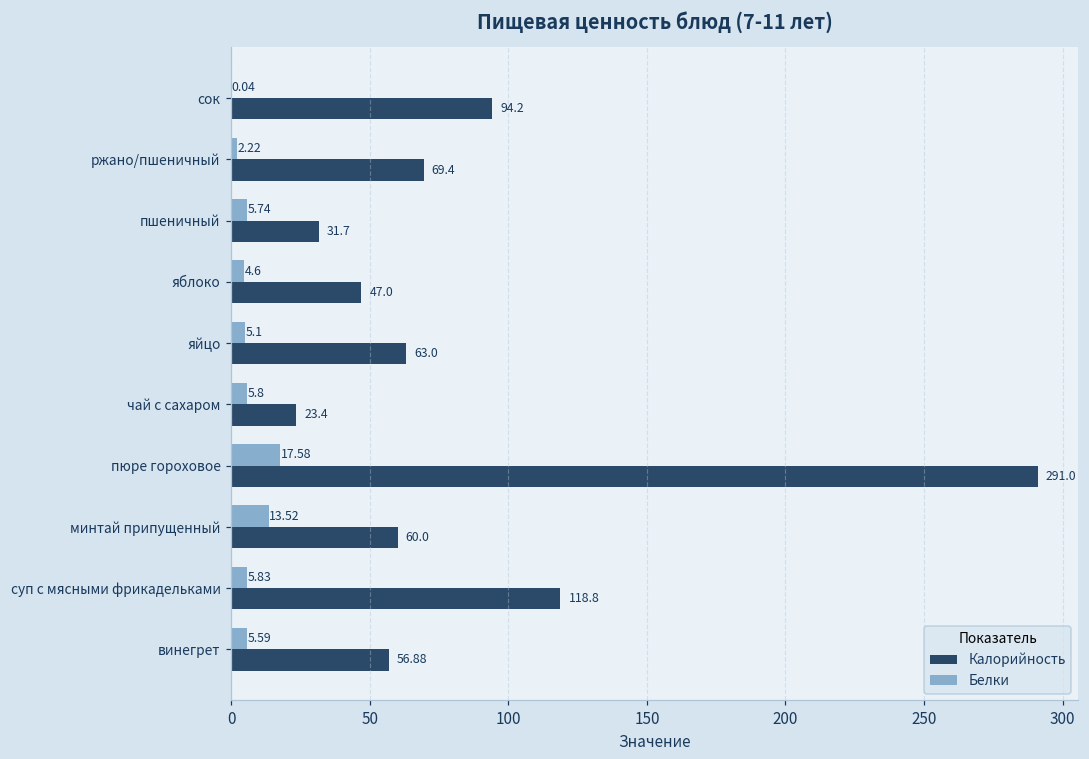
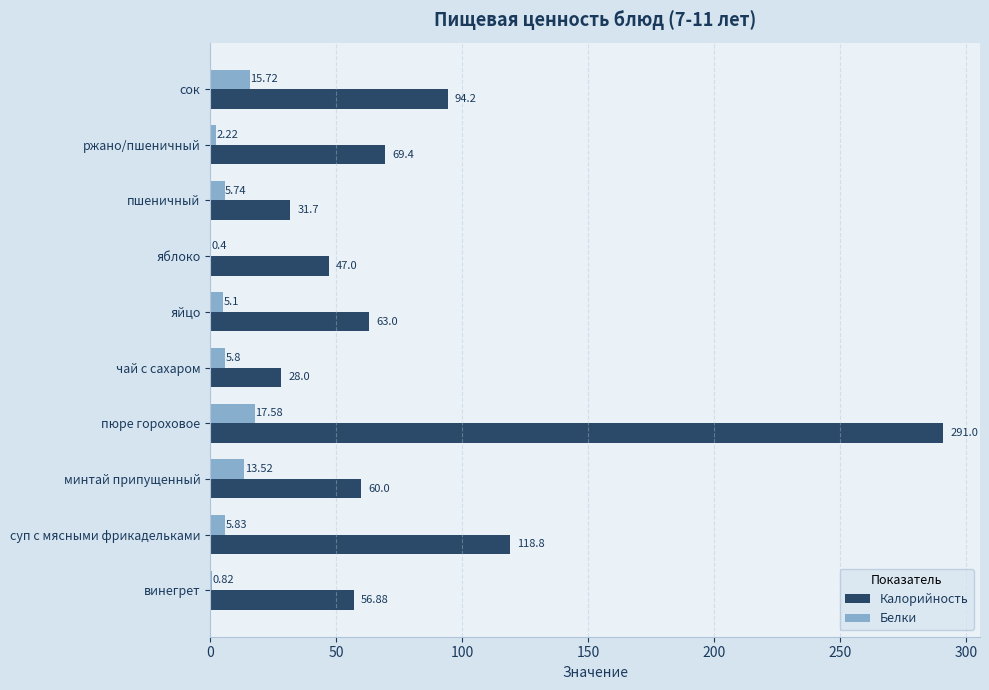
  {
    "Калорийность": {
      "сок": 94.2,
      "ржано/пшеничный": 69.4,
      "пшеничный": 31.7,
      "яблоко": 47.0,
      "яйцо": 63.0,
-     "чай с сахаром": 23.4,
+     "чай с сахаром": 28.0,
      "пюре гороховое": 291.0,
      "минтай припущенный": 60.0,
      "суп с мясными фрикадельками": 118.8,
      "винегрет": 56.88
    },
    "Белки": {
-     "сок": 0.04,
+     "сок": 15.72,
      "ржано/пшеничный": 2.22,
      "пшеничный": 5.74,
-     "яблоко": 4.6,
+     "яблоко": 0.4,
      "яйцо": 5.1,
      "чай с сахаром": 5.8,
      "пюре гороховое": 17.58,
      "минтай припущенный": 13.52,
      "суп с мясными фрикадельками": 5.83,
-     "винегрет": 5.59
+     "винегрет": 0.82
    }
  }
